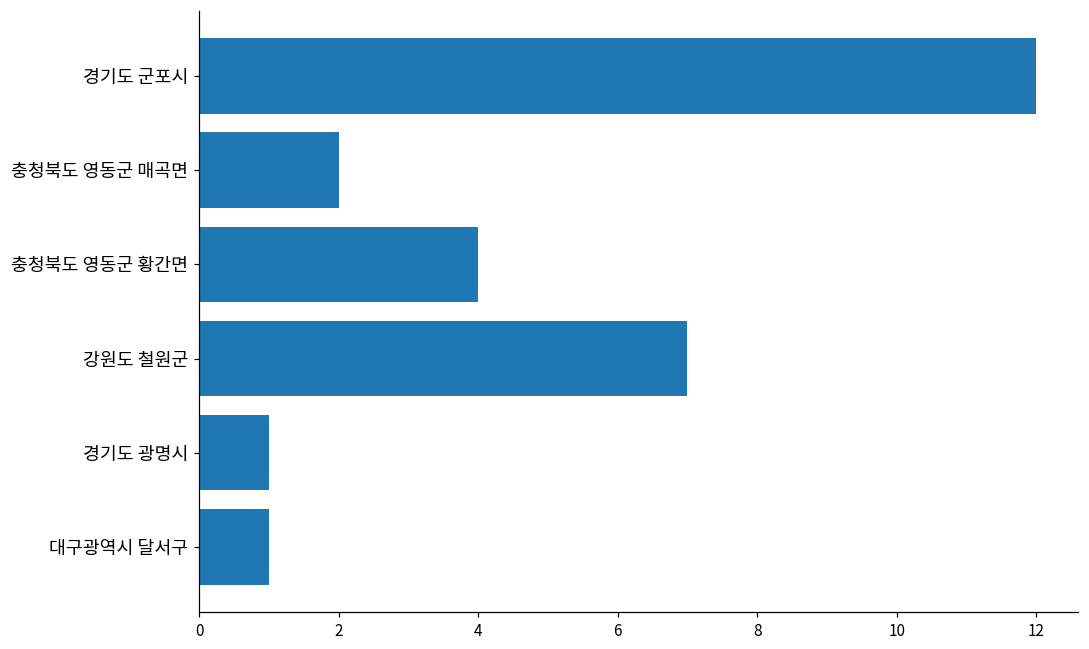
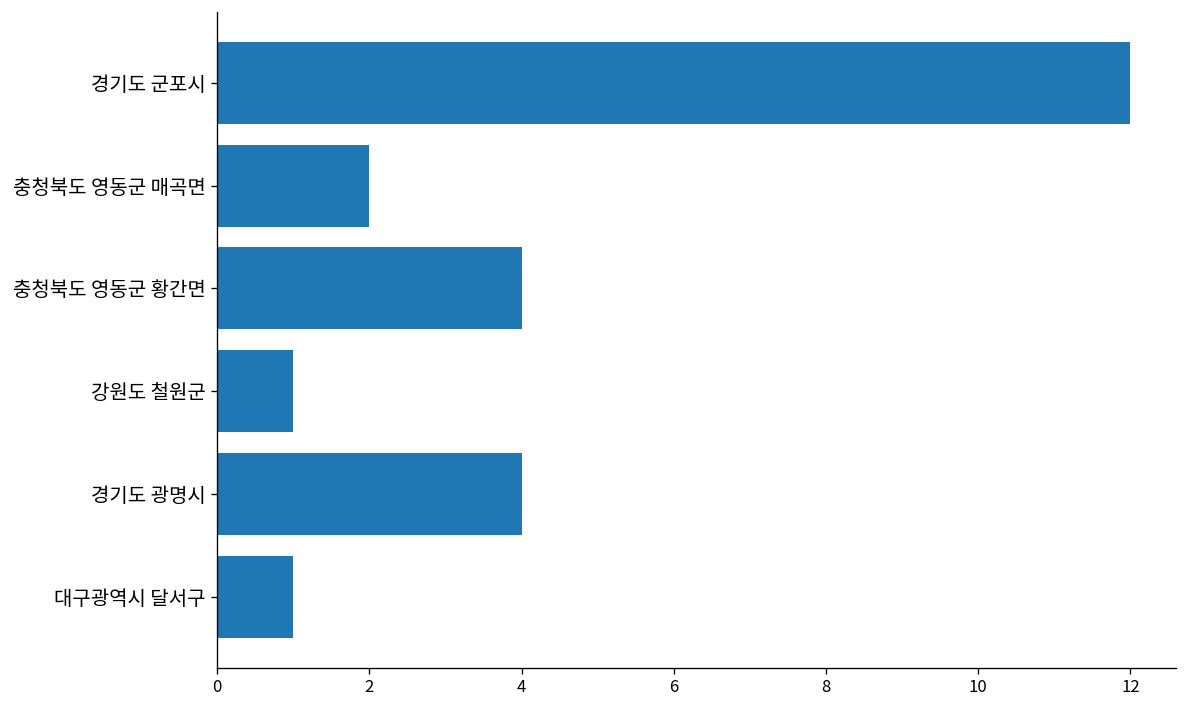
  {
    "경기도 군포시": 12,
    "충청북도 영동군 매곡면": 2,
    "충청북도 영동군 황간면": 4,
-   "강원도 철원군": 7,
-   "경기도 광명시": 1,
+   "강원도 철원군": 1,
+   "경기도 광명시": 4,
    "대구광역시 달서구": 1
  }
